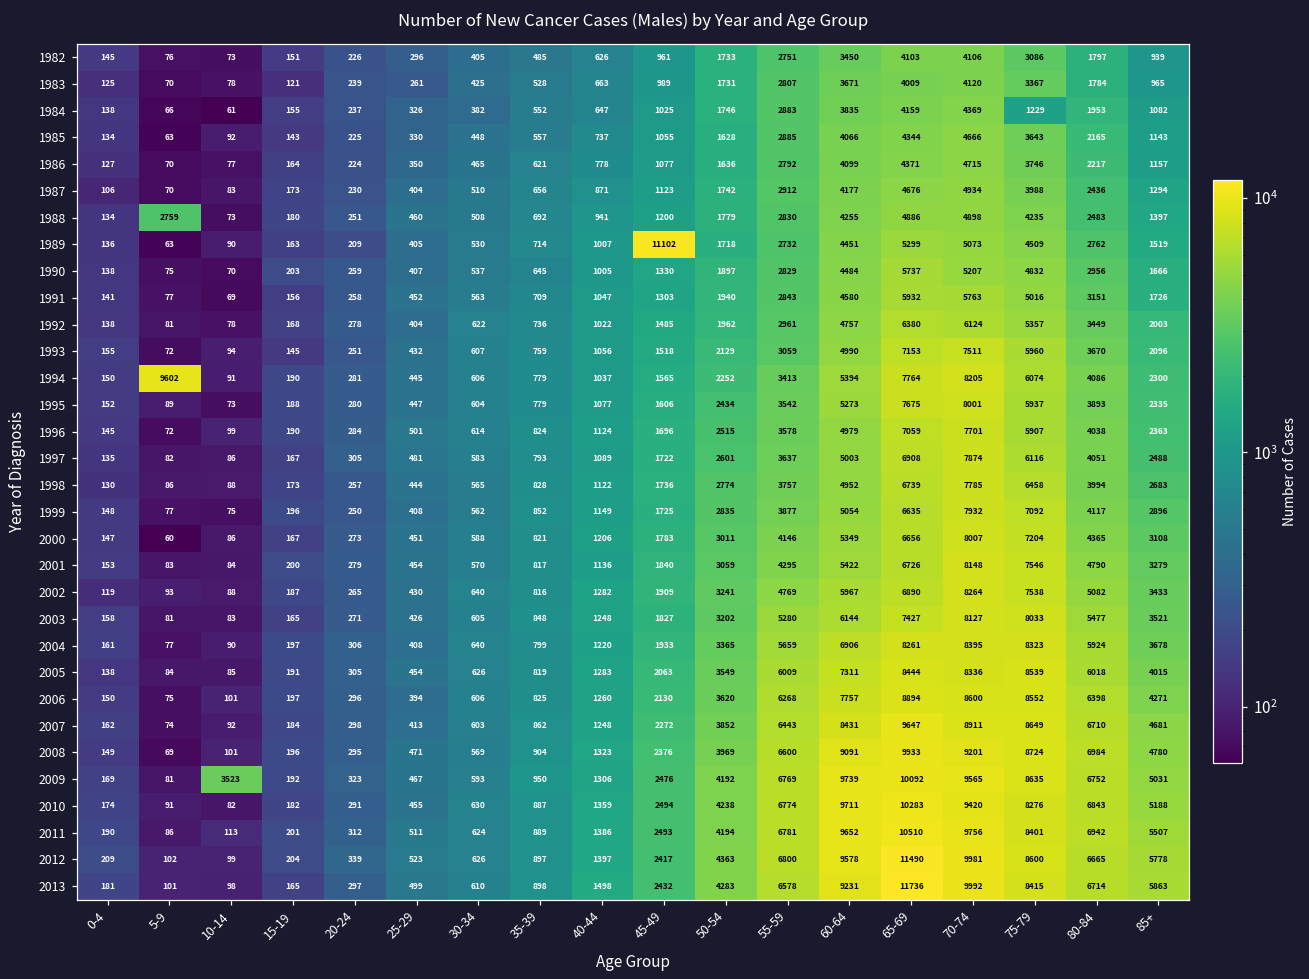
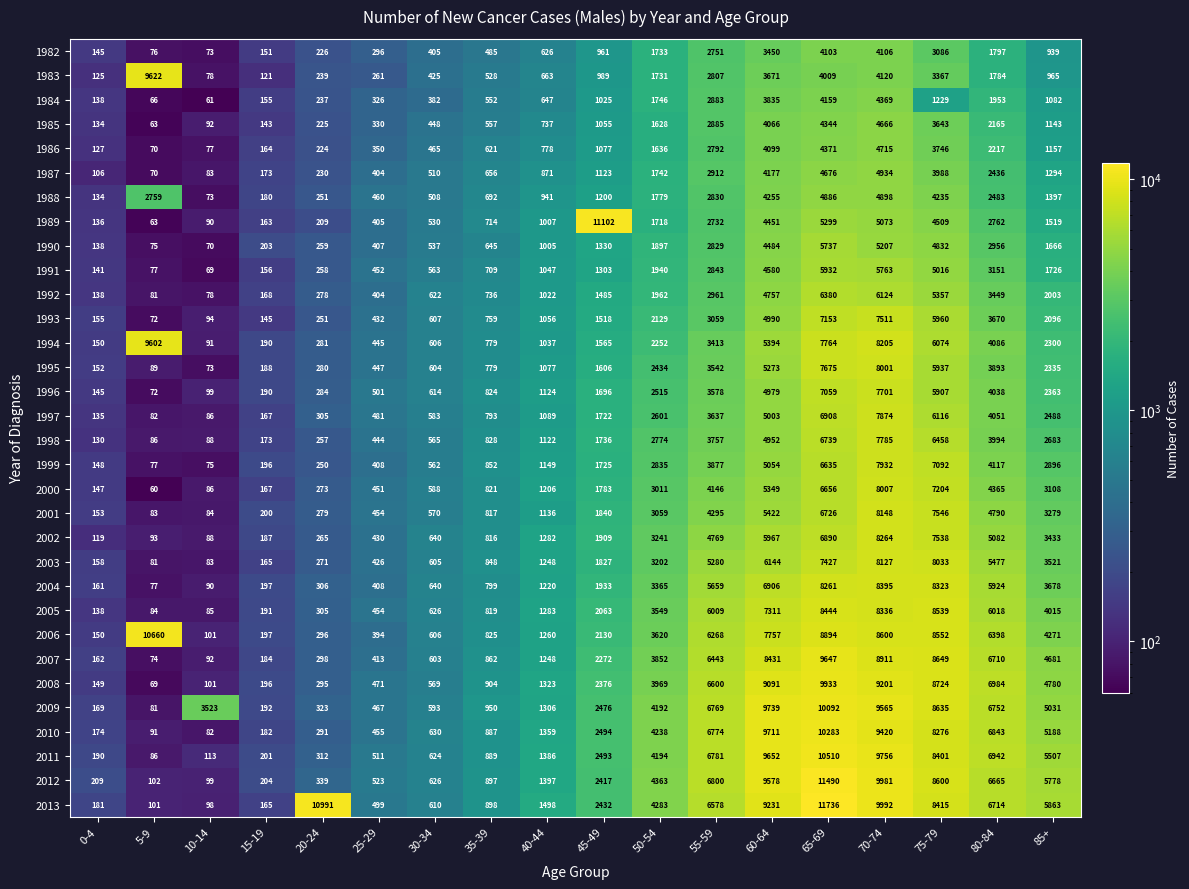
  {
    "1983": {
      "0-4": 125,
-     "5-9": 70,
+     "5-9": 9622,
      "10-14": 78,
      "15-19": 121,
      "20-24": 239,
      "25-29": 261,
      "30-34": 425,
      "35-39": 528,
      "40-44": 663,
      "45-49": 989,
      "50-54": 1731,
      "55-59": 2807,
      "60-64": 3671,
      "65-69": 4009,
      "70-74": 4120,
      "75-79": 3367,
      "80-84": 1784,
      "85+": 965
    },
    "2006": {
      "0-4": 150,
-     "5-9": 75,
+     "5-9": 10660,
      "10-14": 101,
      "15-19": 197,
      "20-24": 296,
      "25-29": 394,
      "30-34": 606,
      "35-39": 825,
      "40-44": 1260,
      "45-49": 2130,
      "50-54": 3620,
      "55-59": 6268,
      "60-64": 7757,
      "65-69": 8894,
      "70-74": 8600,
      "75-79": 8552,
      "80-84": 6398,
      "85+": 4271
    },
    "2013": {
      "0-4": 181,
      "5-9": 101,
      "10-14": 98,
      "15-19": 165,
-     "20-24": 297,
+     "20-24": 10991,
      "25-29": 499,
      "30-34": 610,
      "35-39": 898,
      "40-44": 1498,
      "45-49": 2432,
      "50-54": 4283,
      "55-59": 6578,
      "60-64": 9231,
      "65-69": 11736,
      "70-74": 9992,
      "75-79": 8415,
      "80-84": 6714,
      "85+": 5863
    }
  }
